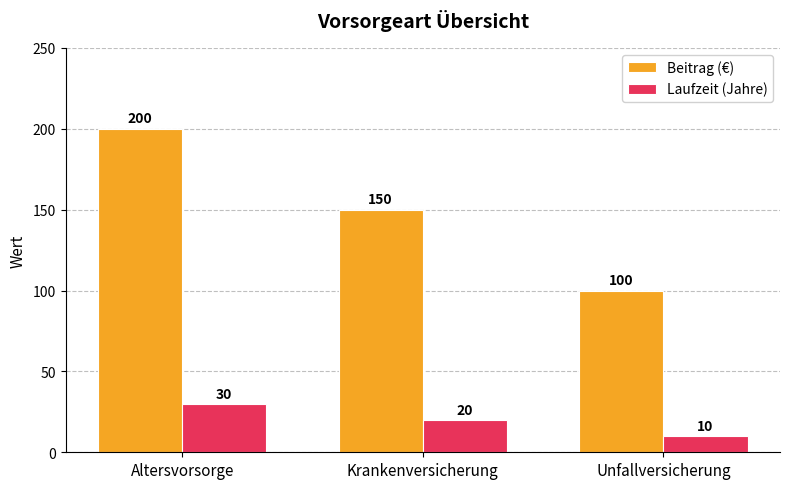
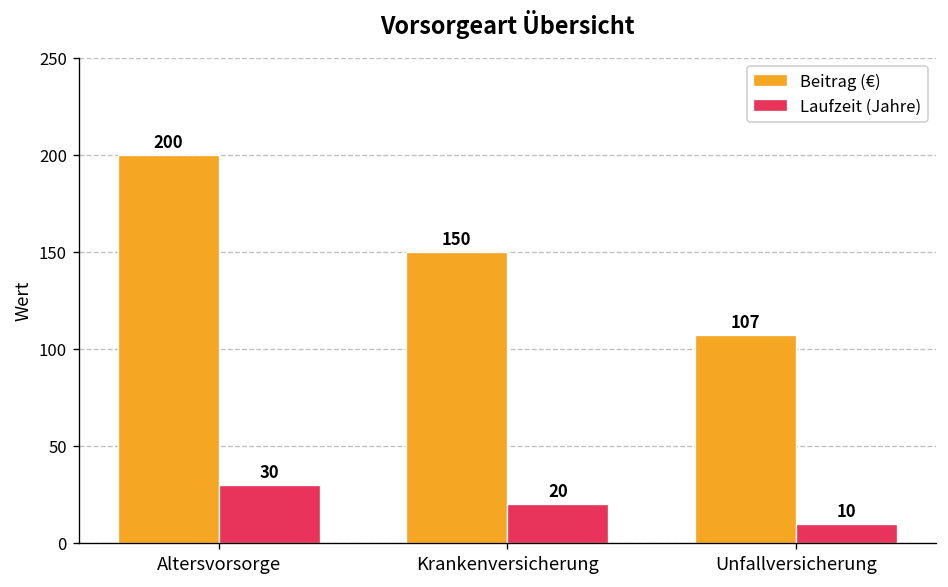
  {
    "Beitrag (€)": {
      "Altersvorsorge": 200,
      "Krankenversicherung": 150,
-     "Unfallversicherung": 100
+     "Unfallversicherung": 107
    },
    "Laufzeit (Jahre)": {
      "Altersvorsorge": 30,
      "Krankenversicherung": 20,
      "Unfallversicherung": 10
    }
  }
